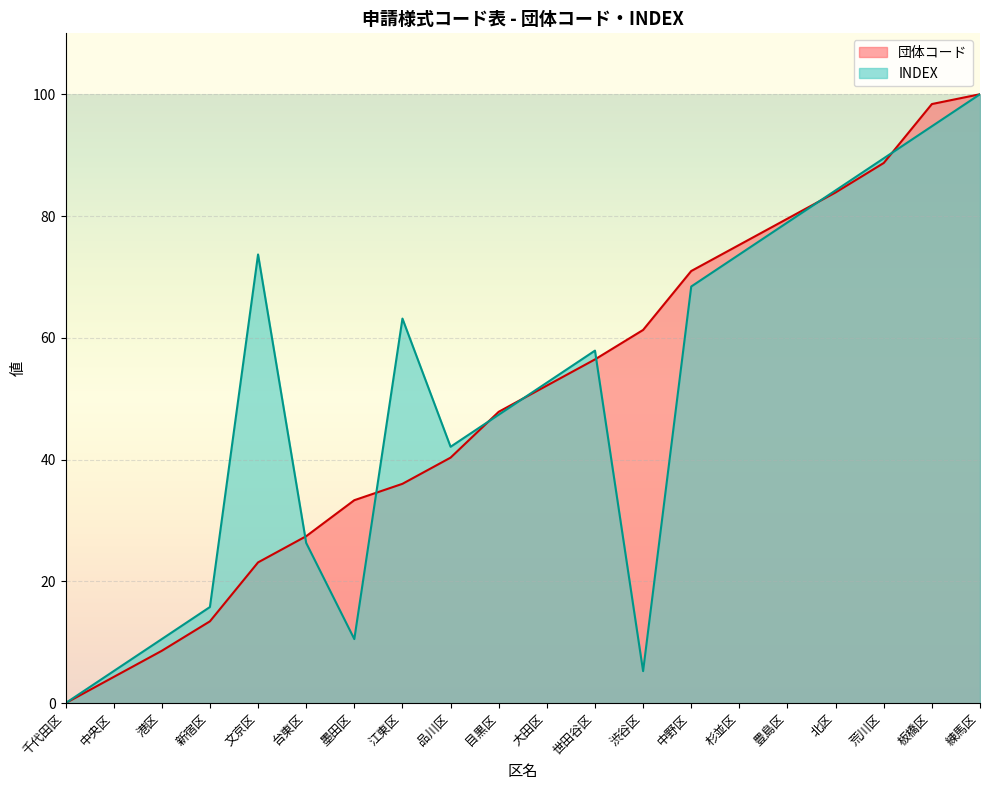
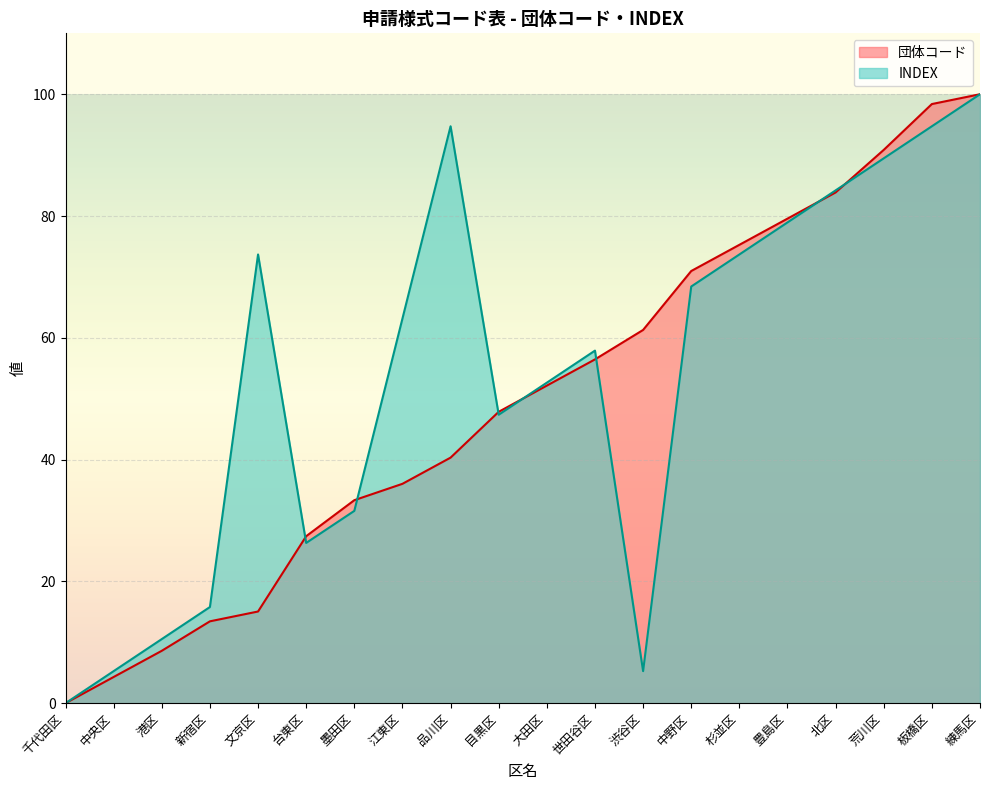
  {
    "団体コード": {
      "中央区": 4,
      "港区": 9,
      "新宿区": 13,
-     "文京区": 23,
+     "文京区": 15,
      "台東区": 27,
      "墨田区": 33,
      "江東区": 36,
      "品川区": 40,
      "目黒区": 48,
      "大田区": 52,
      "世田谷区": 56,
      "渋谷区": 61,
      "中野区": 71,
      "杉並区": 75,
      "豊島区": 80,
-     "荒川区": 89,
+     "荒川区": 91,
      "板橋区": 98
    },
    "INDEX": {
      "中央区": 5,
      "港区": 11,
      "新宿区": 16,
      "文京区": 74,
      "台東区": 26,
-     "墨田区": 11,
+     "墨田区": 32,
      "江東区": 63,
-     "品川区": 42,
+     "品川区": 95,
      "目黒区": 47,
      "大田区": 53,
      "世田谷区": 58,
      "渋谷区": 5,
      "中野区": 68,
      "杉並区": 74,
      "豊島区": 79,
      "荒川区": 89,
      "板橋区": 95
    }
  }
